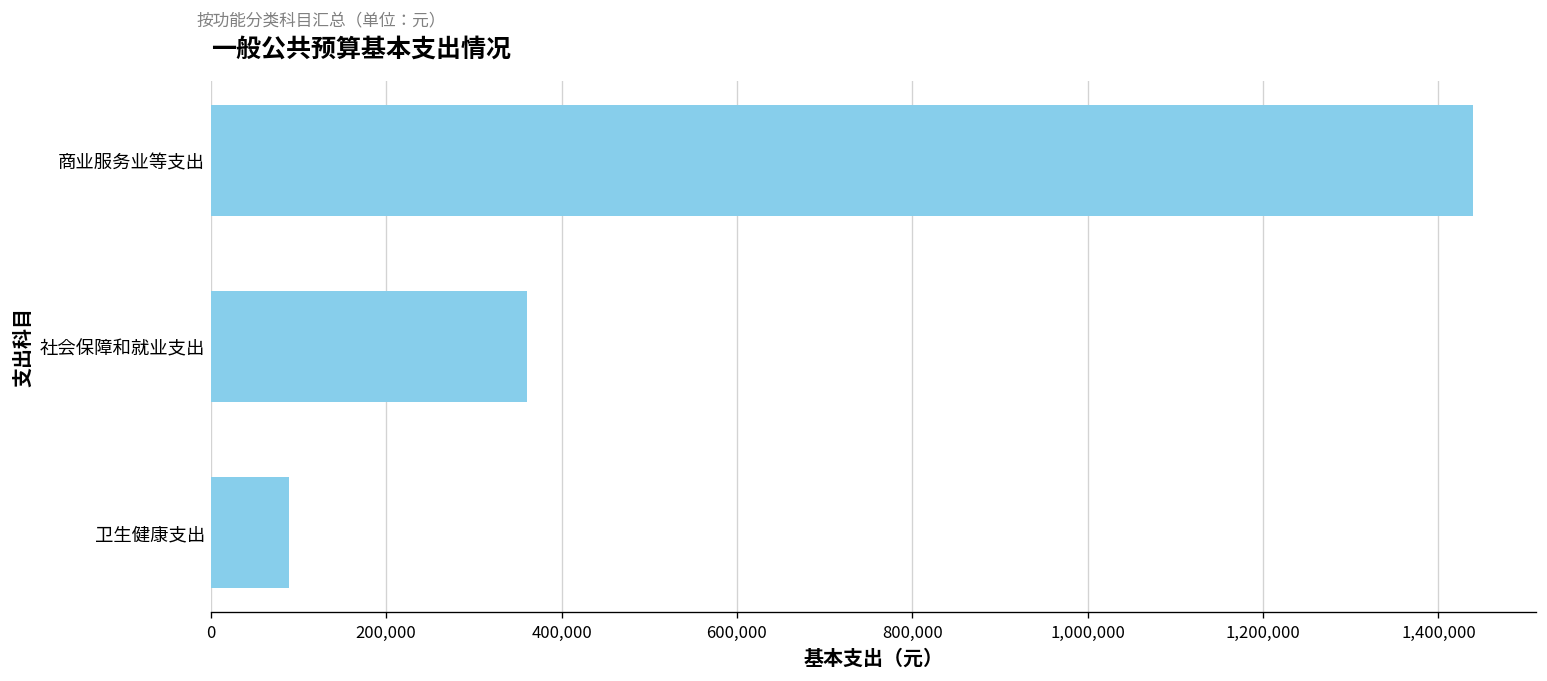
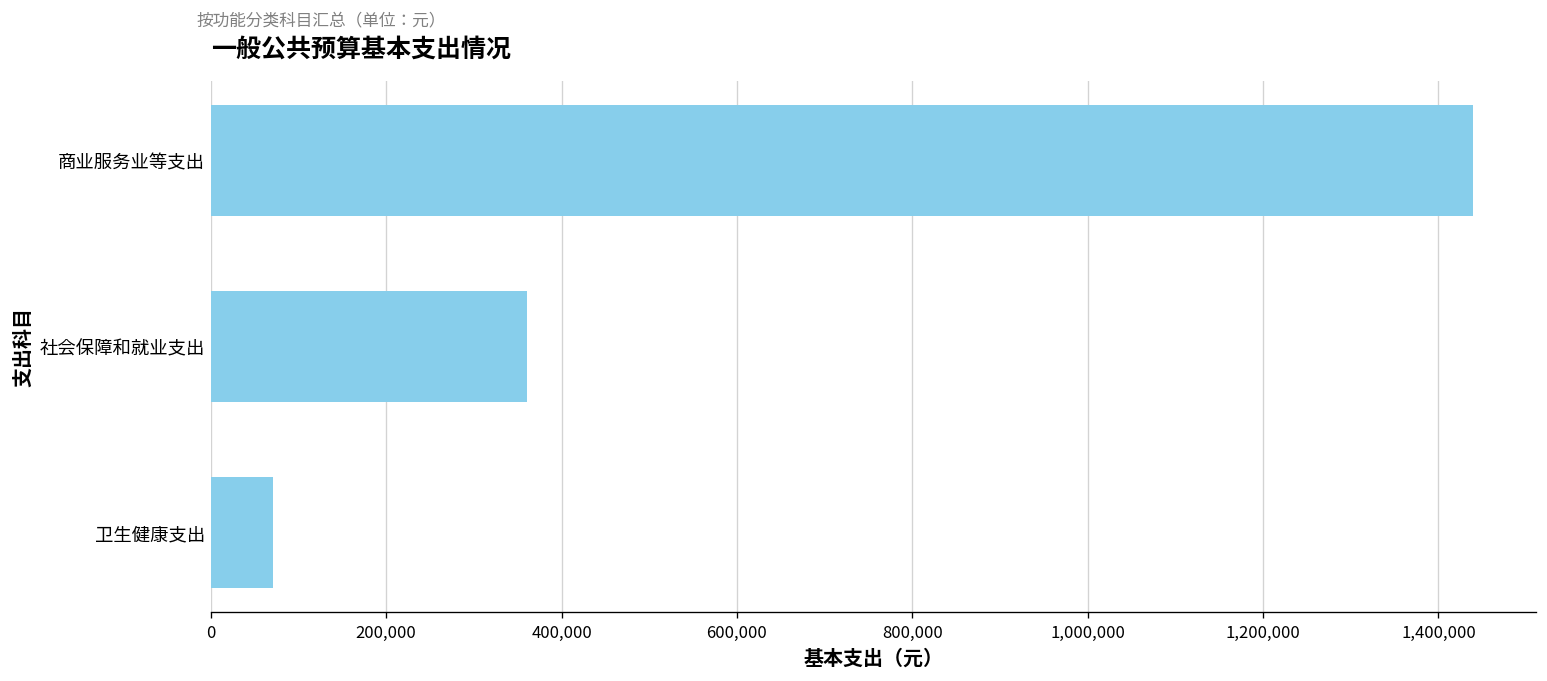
  {
    "商业服务业等支出": "1,440,000",
    "社会保障和就业支出": "360,000",
-   "卫生健康支出": "90,000"
+   "卫生健康支出": "70,000"
  }
